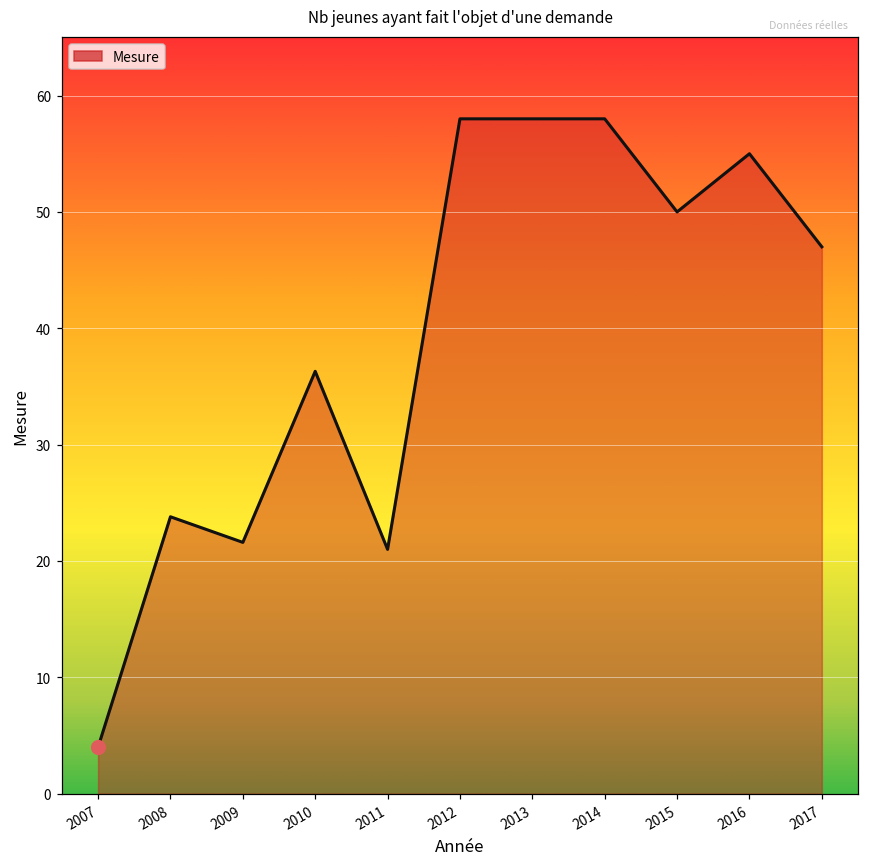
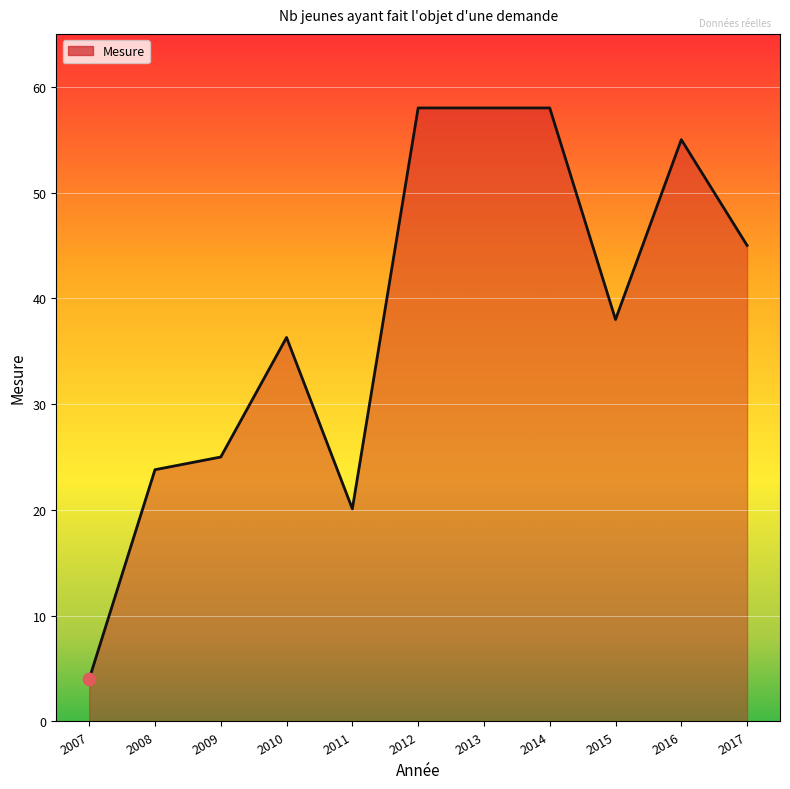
  {
    "Mesure": {
      "2008": 23.8,
-     "2009": 21.6,
+     "2009": 25.0,
      "2010": 36.3,
-     "2011": 21.0,
+     "2011": 20.1,
      "2012": 58.0,
      "2013": 58.0,
      "2014": 58.0,
-     "2015": 50,
+     "2015": 38,
      "2016": 55.0,
-     "2017": 47
+     "2017": 45
    }
  }
